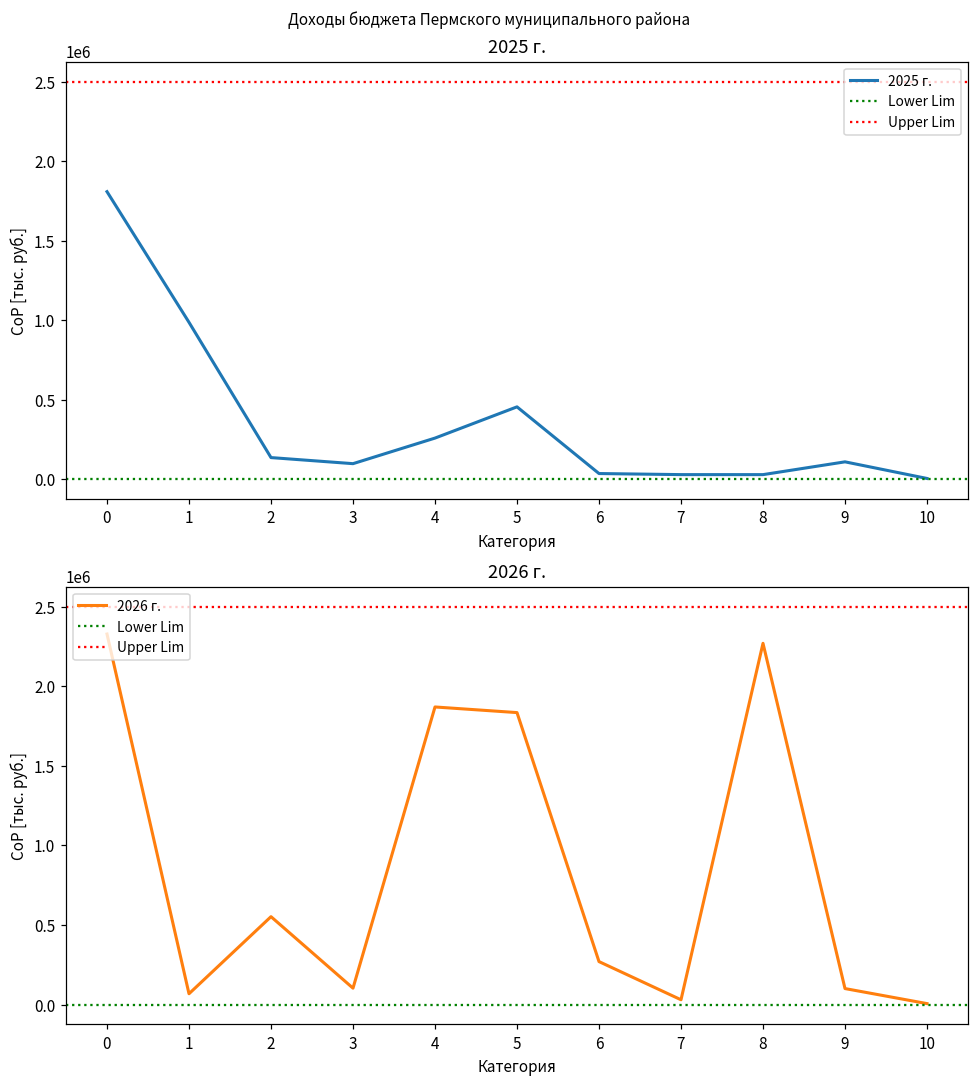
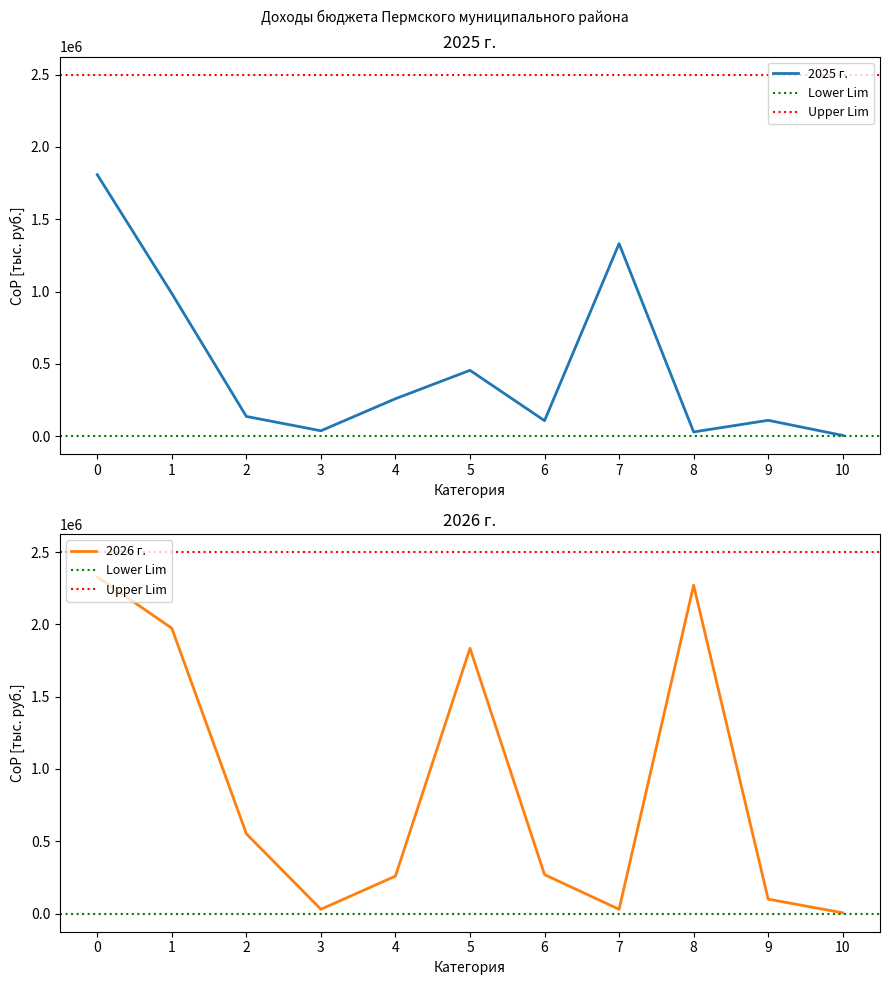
  {
    "2025 г.": {
      "0": 1810000,
      "1": 990000,
      "2": 140000,
-     "3": 100000,
+     "3": 40000,
      "4": 260000,
      "5": 460000,
-     "6": 40000,
-     "7": 30000,
+     "6": 110000,
+     "7": 1330000,
      "8": 30000,
      "9": 110000,
      "10": 10000
    },
    "2026 г.": {
-     "1": 70000,
+     "1": 1970000,
      "2": 550000,
-     "3": 100000,
-     "4": 1870000,
+     "3": 30000,
+     "4": 260000,
      "5": 1830000,
      "6": 270000,
      "7": 30000,
      "8": 2270000,
      "9": 100000,
      "10": 10000
    }
  }
